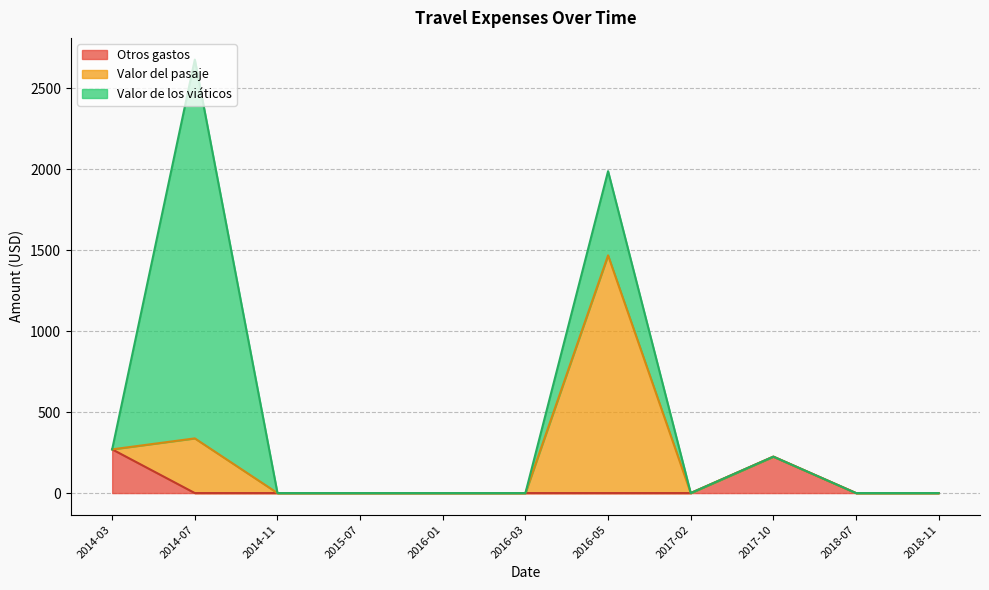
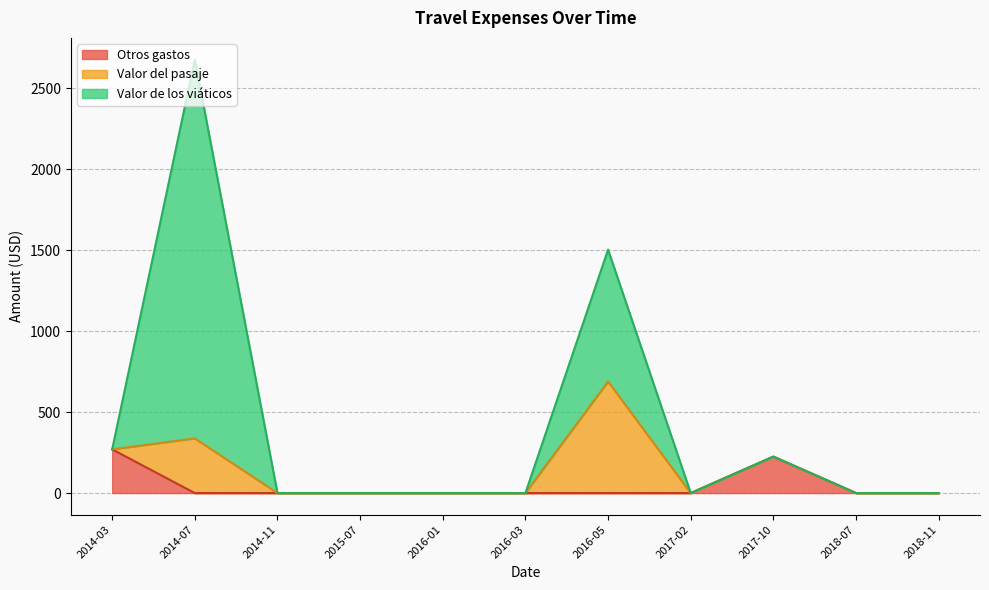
  {
    "Otros gastos": {
      "2014-07": 0,
      "2016-05": 0
    },
    "Valor del pasaje": {
      "2014-07": 340,
-     "2016-05": 1470
+     "2016-05": 690
    },
    "Valor de los viáticos": {
-     "2016-05": 520
+     "2016-05": 810
    }
  }
